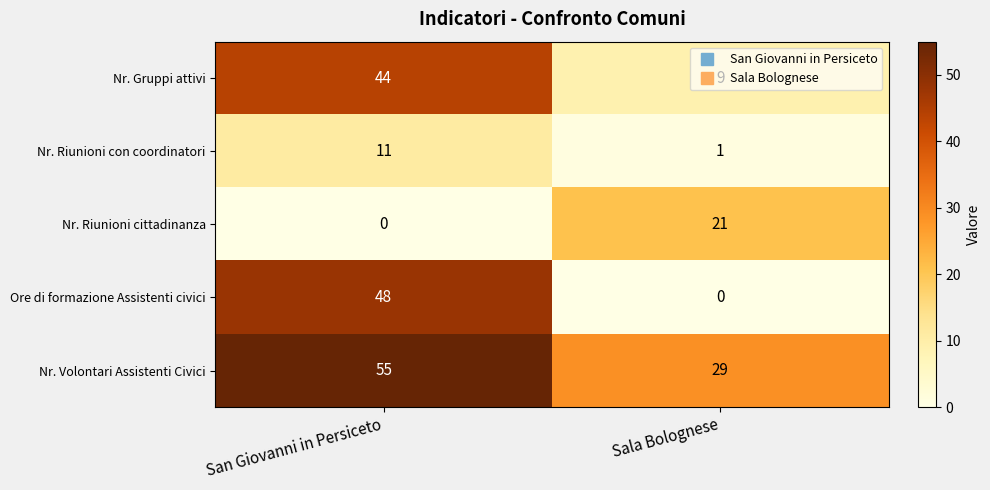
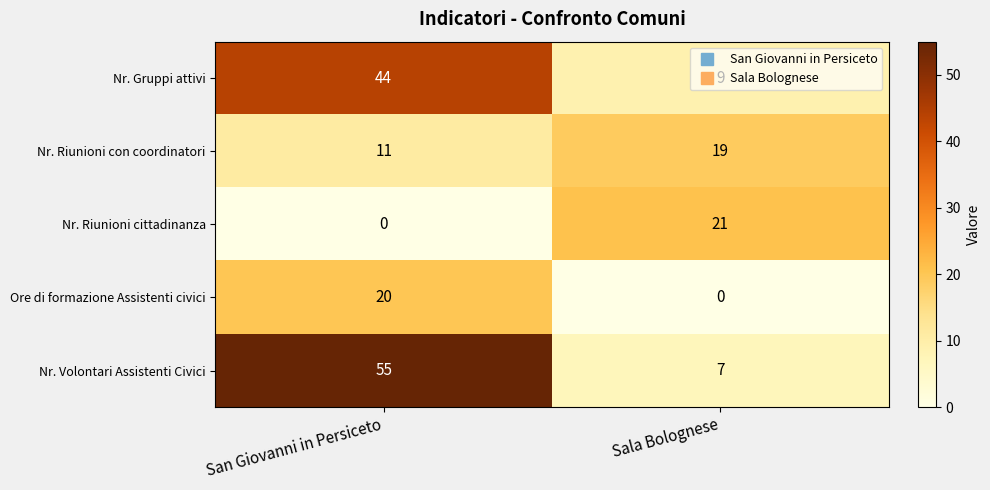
  {
    "Nr. Gruppi attivi": {
      "San Giovanni in Persiceto": 44
    },
    "Nr. Riunioni con coordinatori": {
      "San Giovanni in Persiceto": 11,
-     "Sala Bolognese": 1
+     "Sala Bolognese": 19
    },
    "Nr. Riunioni cittadinanza": {
      "San Giovanni in Persiceto": 0,
      "Sala Bolognese": 21
    },
    "Ore di formazione Assistenti civici": {
-     "San Giovanni in Persiceto": 48,
+     "San Giovanni in Persiceto": 20,
      "Sala Bolognese": 0
    },
    "Nr. Volontari Assistenti Civici": {
      "San Giovanni in Persiceto": 55,
-     "Sala Bolognese": 29
+     "Sala Bolognese": 7
    }
  }
